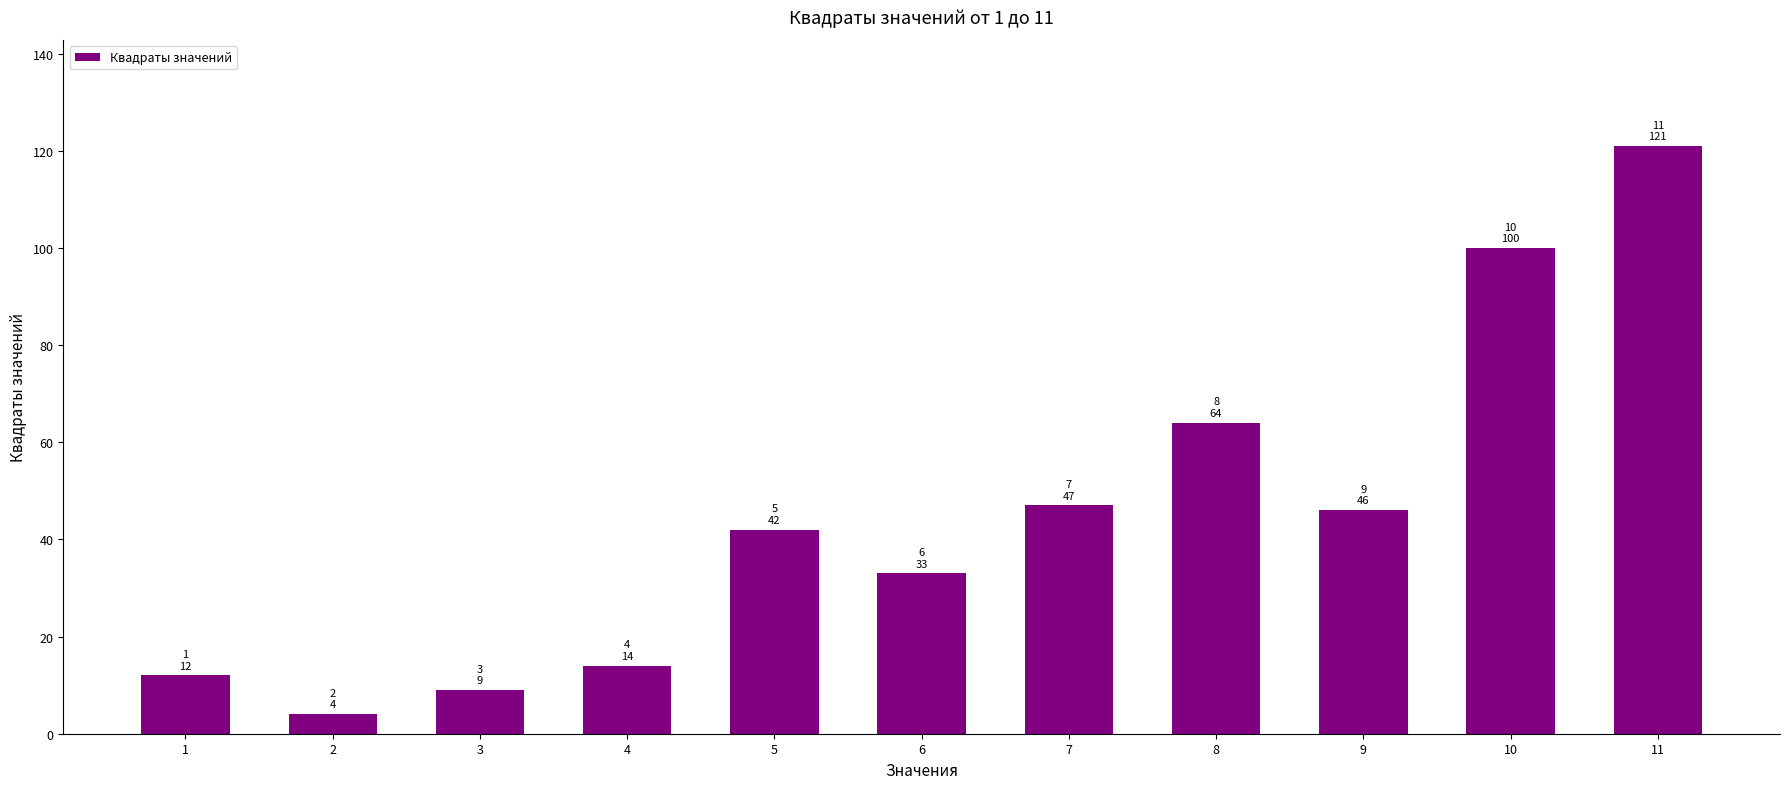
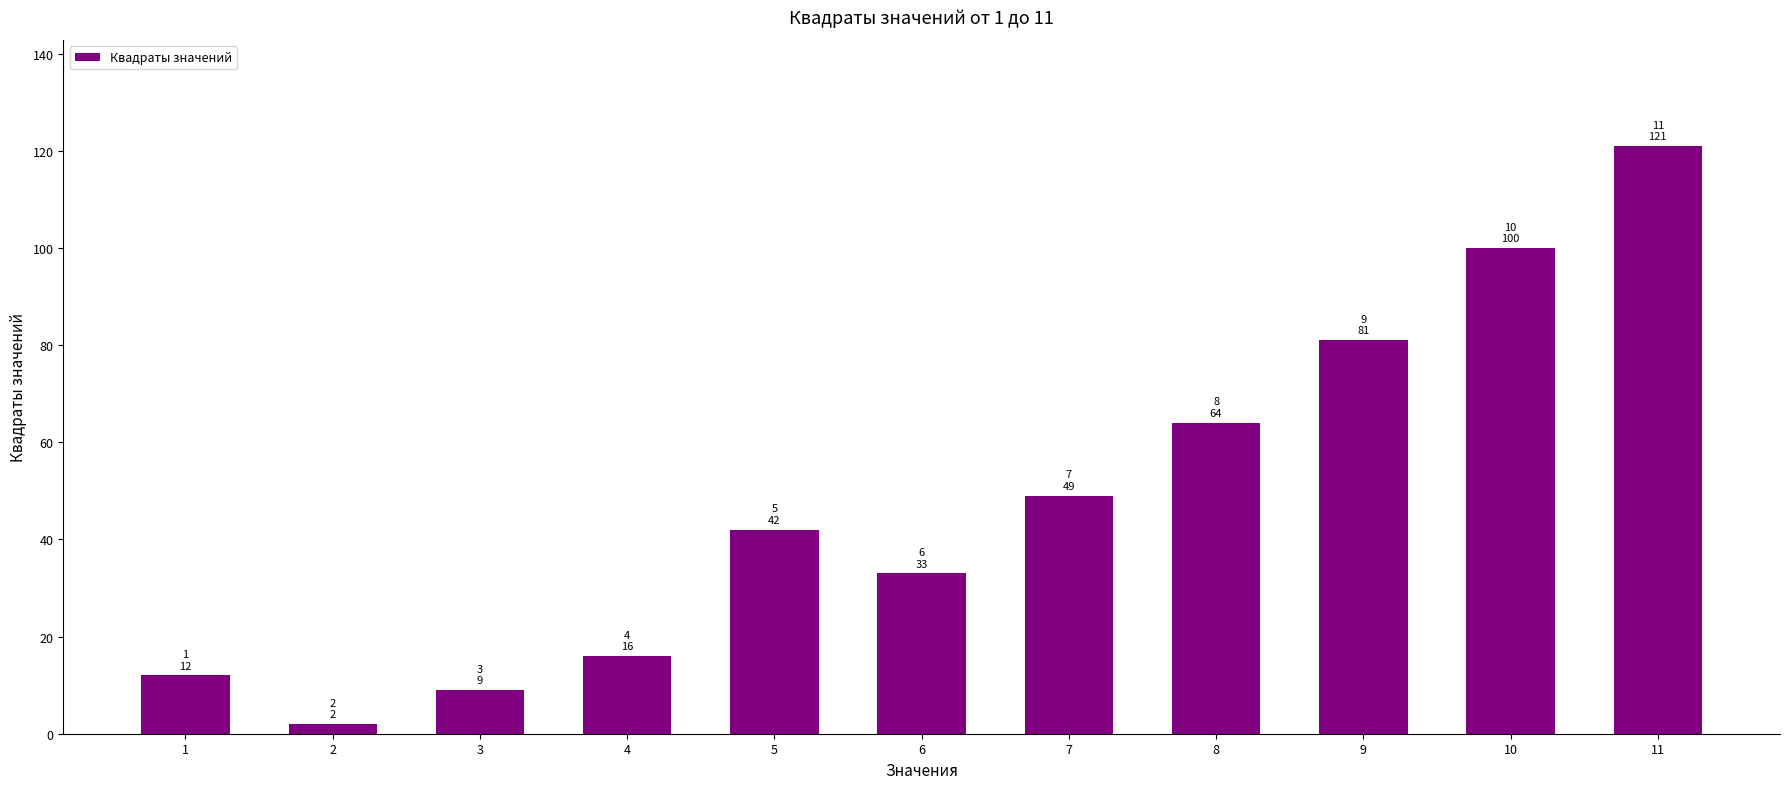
  {
    "1": 12,
-   "2": 4,
+   "2": 2,
    "3": 9,
-   "4": 14,
+   "4": 16,
    "5": 42,
    "6": 33,
-   "7": 47,
+   "7": 49,
    "8": 64,
-   "9": 46,
+   "9": 81,
    "10": 100,
    "11": 121
  }
